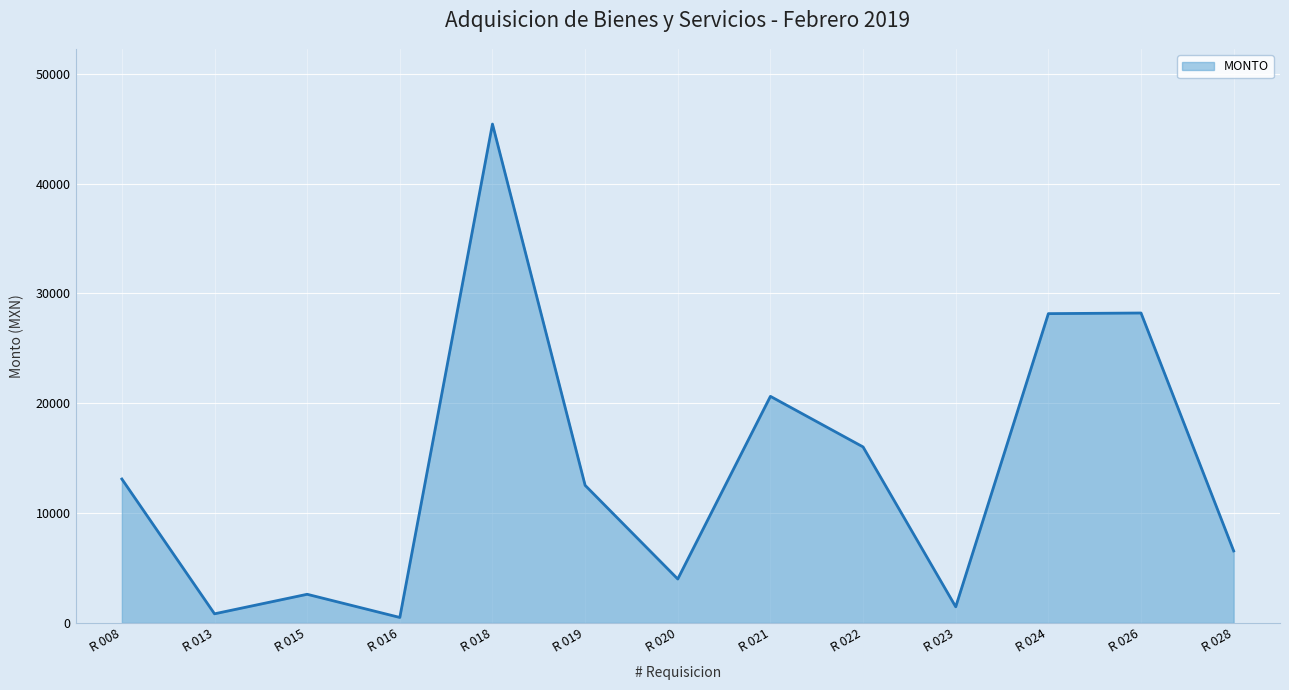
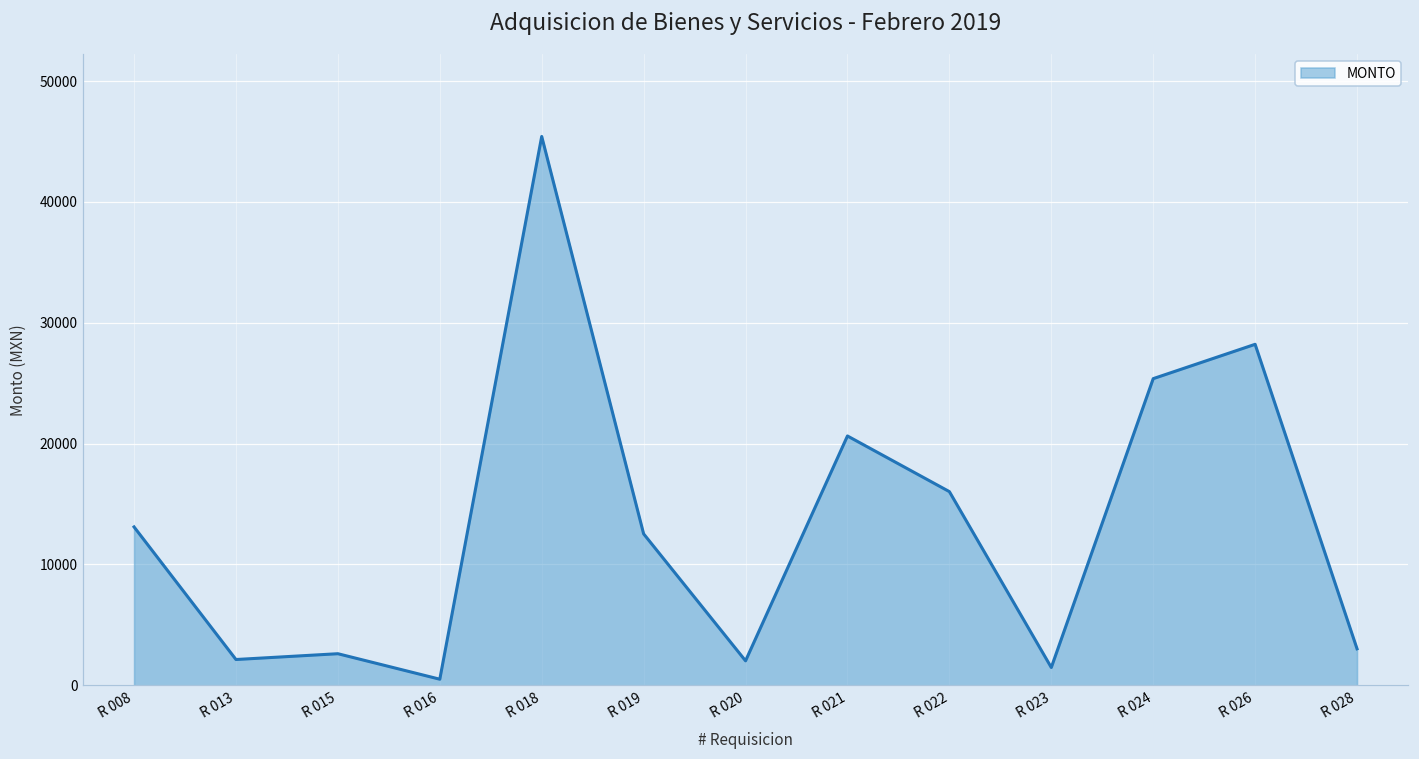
  {
    "R 008": 13100,
-   "R 013": 800,
+   "R 013": 2100,
    "R 015": 2600,
    "R 016": 500,
    "R 018": 45400,
    "R 019": 12500,
-   "R 020": 4000,
+   "R 020": 2000,
    "R 021": 20600,
    "R 022": 16000,
    "R 023": 1500,
-   "R 024": 28200,
+   "R 024": 25400,
    "R 026": 28200,
-   "R 028": 6600
+   "R 028": 3000
  }
